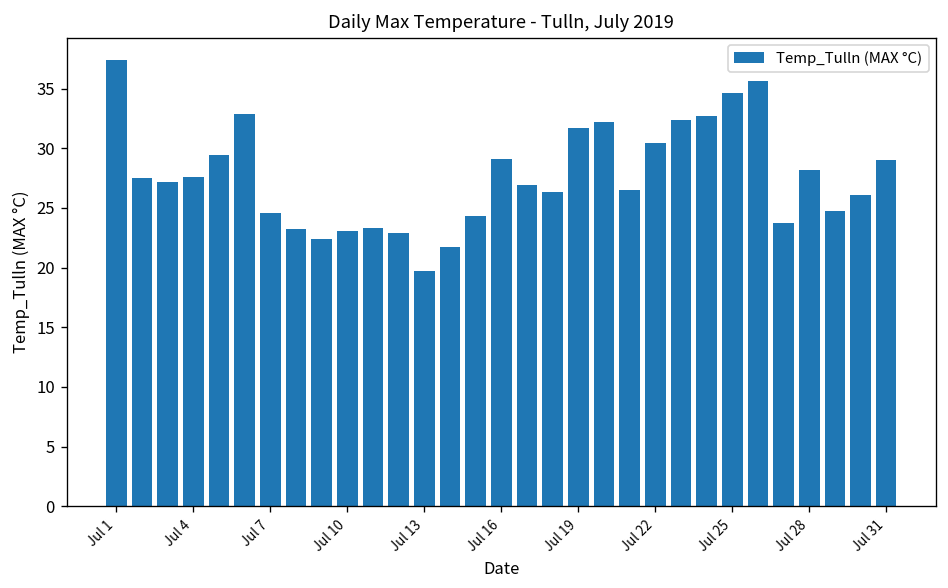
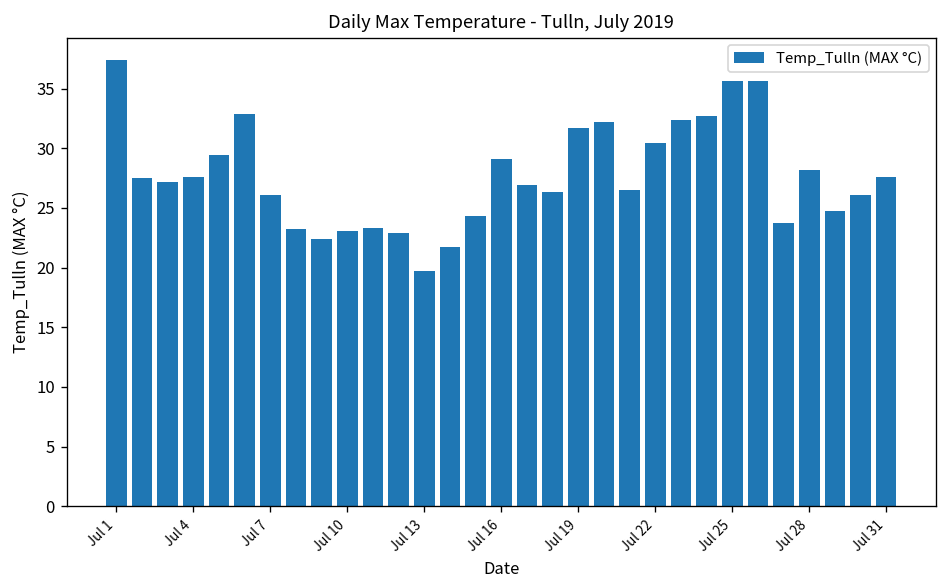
  {
    "Jul 1": 37,
    "Jul 4": 28,
-   "Jul 7": 25,
+   "Jul 7": 26,
    "Jul 10": 23,
    "Jul 13": 20,
    "Jul 16": 29,
    "Jul 19": 32,
    "Jul 22": 30,
-   "Jul 25": 35,
+   "Jul 25": 36,
    "Jul 28": 28,
-   "Jul 31": 29
+   "Jul 31": 28
  }
